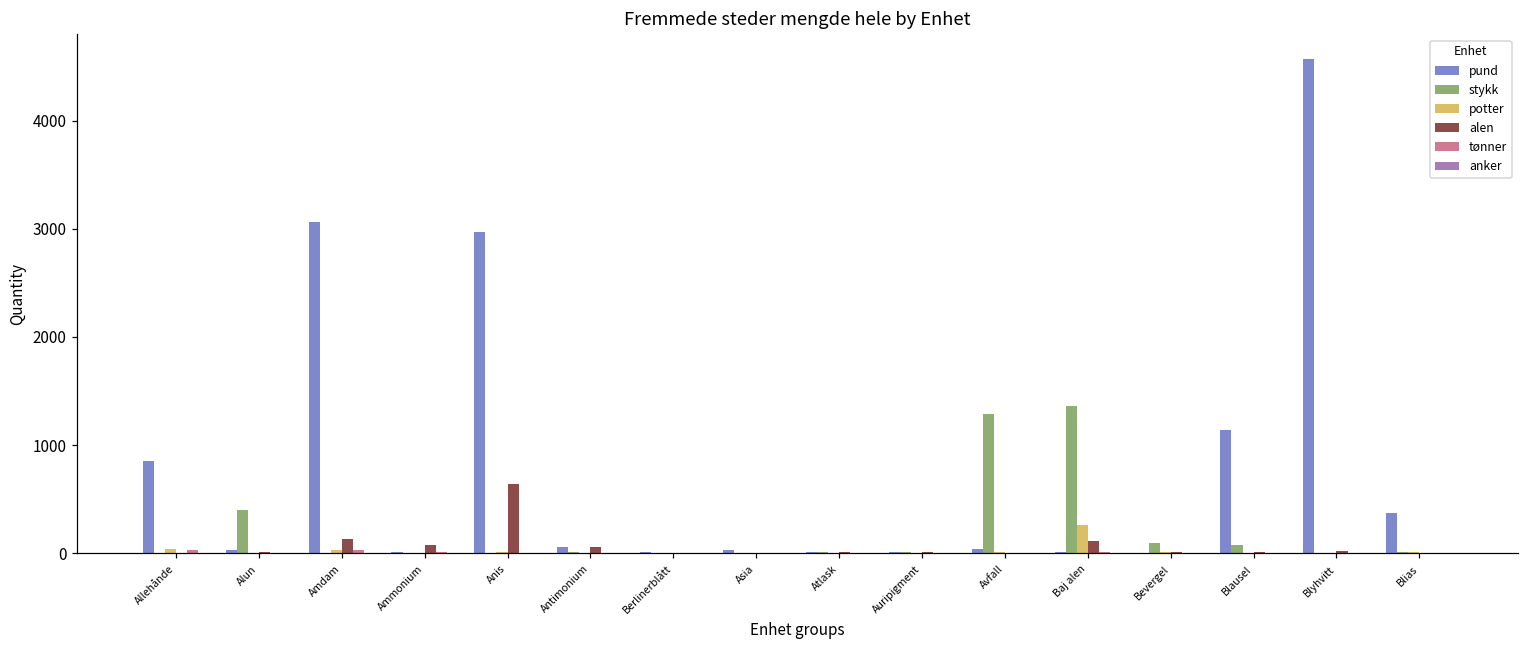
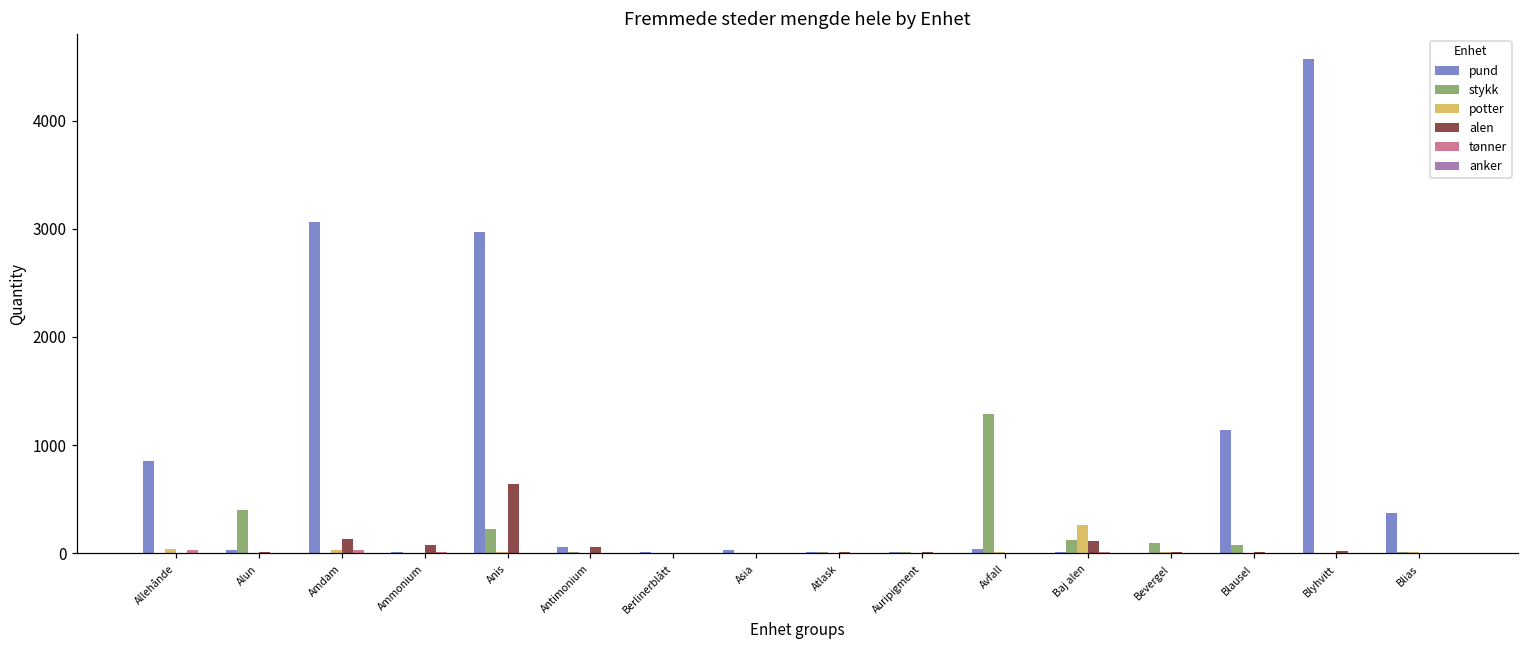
  {
    "stykk": {
      "Alun": 400,
-     "Anis": 0,
+     "Anis": 200,
      "Avfall": 1300,
-     "Baj alen": 1400,
+     "Baj alen": 100,
      "Bevergel": 100,
      "Blausel": 100
    },
    "potter": {
      "Allehånde": 0,
      "Amdam": 0,
      "Baj alen": 300
    },
    "alen": {
      "Amdam": 100,
      "Ammonium": 100,
      "Anis": 600,
      "Antimonium": 100,
      "Baj alen": 100
    },
    "tønner": {
      "Allehånde": 0,
      "Amdam": 0
    }
  }
